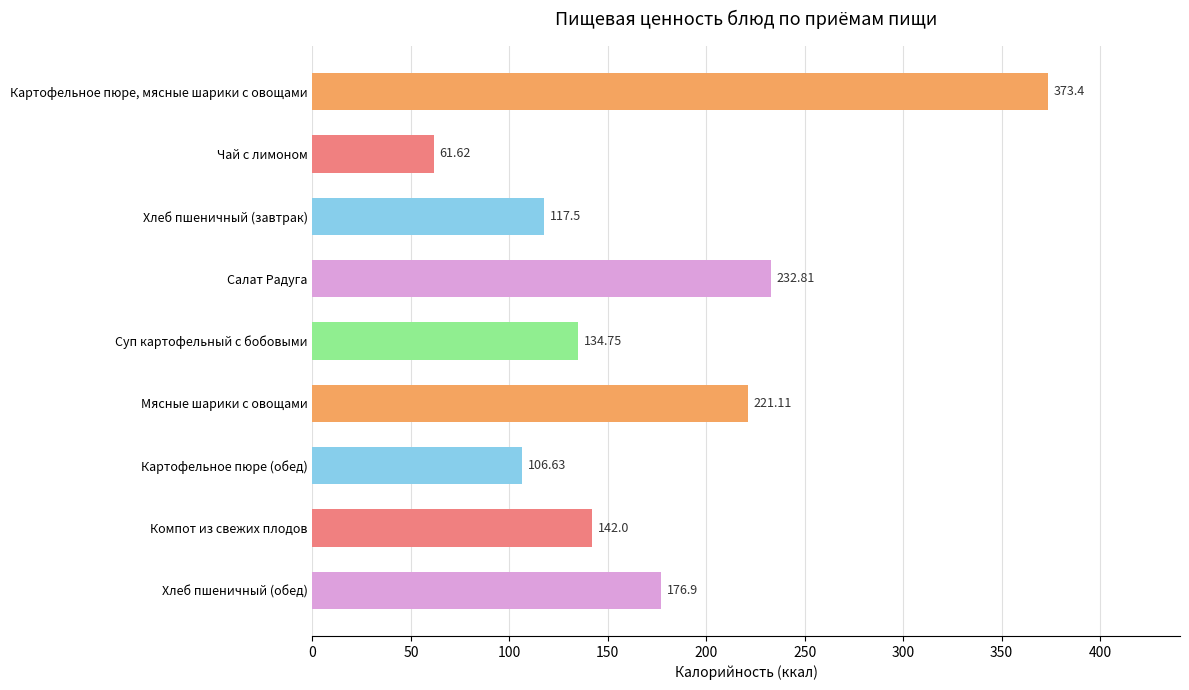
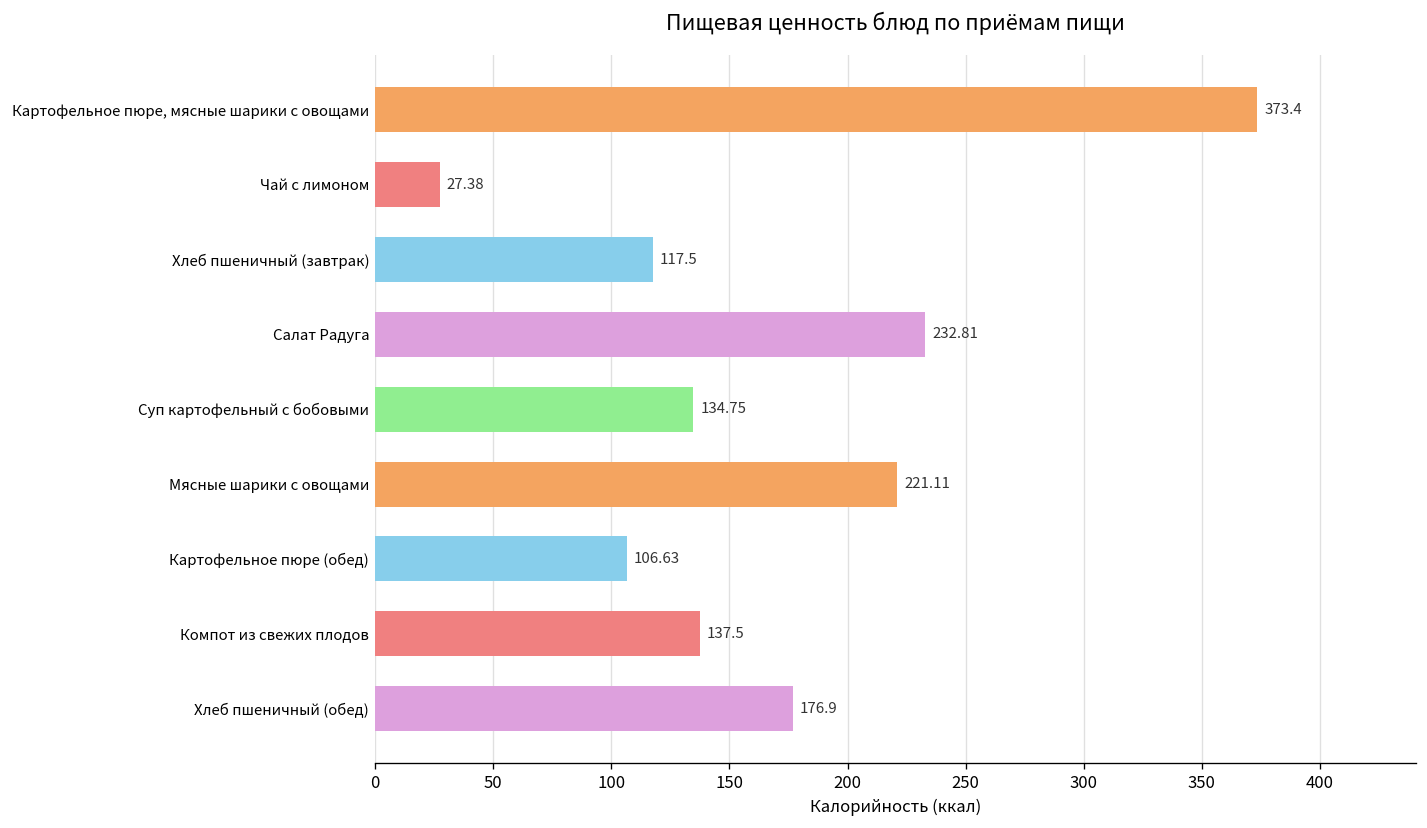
  {
    "Картофельное пюре, мясные шарики с овощами": 373.4,
-   "Чай с лимоном": 61.62,
+   "Чай с лимоном": 27.38,
    "Хлеб пшеничный (завтрак)": 117.5,
    "Салат Радуга": 232.81,
    "Суп картофельный с бобовыми": 134.75,
    "Мясные шарики с овощами": 221.11,
    "Картофельное пюре (обед)": 106.63,
-   "Компот из свежих плодов": 142.0,
+   "Компот из свежих плодов": 137.5,
    "Хлеб пшеничный (обед)": 176.9
  }
